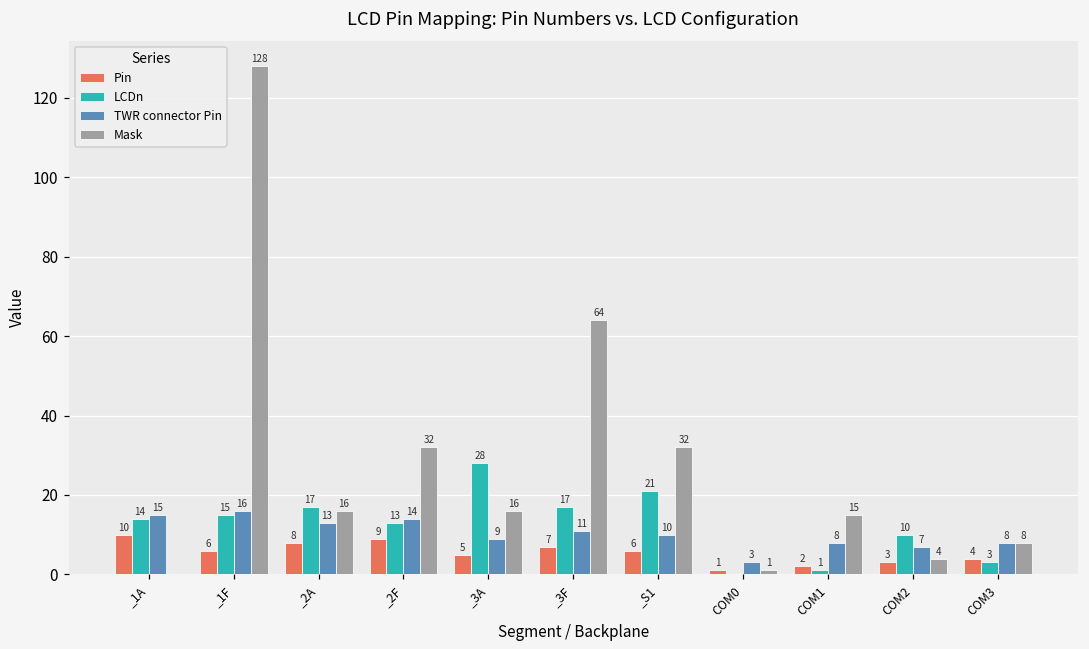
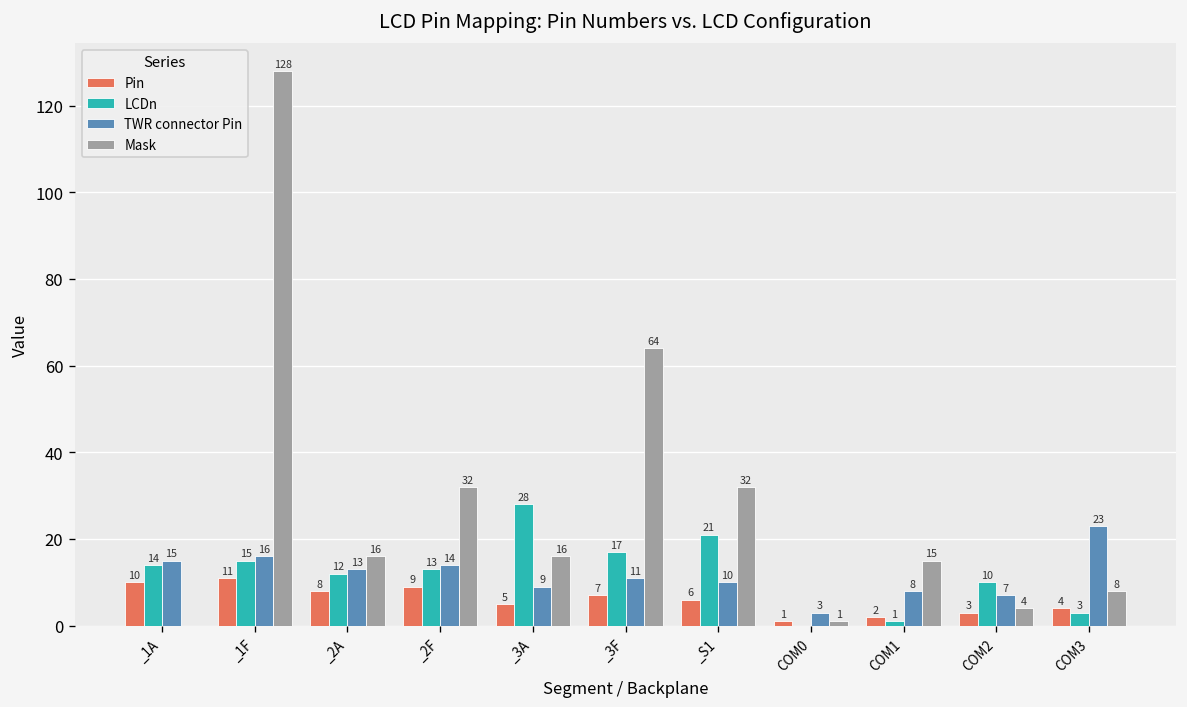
  {
    "Pin": {
      "_1A": 10,
-     "_1F": 6,
+     "_1F": 11,
      "_2A": 8,
      "_2F": 9,
      "_3A": 5,
      "_3F": 7,
      "_S1": 6,
      "COM0": 1,
      "COM1": 2,
      "COM2": 3,
      "COM3": 4
    },
    "LCDn": {
      "_1A": 14,
      "_1F": 15,
-     "_2A": 17,
+     "_2A": 12,
      "_2F": 13,
      "_3A": 28,
      "_3F": 17,
      "_S1": 21,
      "COM1": 1,
      "COM2": 10,
      "COM3": 3
    },
    "TWR connector Pin": {
      "_1A": 15,
      "_1F": 16,
      "_2A": 13,
      "_2F": 14,
      "_3A": 9,
      "_3F": 11,
      "_S1": 10,
      "COM0": 3,
      "COM1": 8,
      "COM2": 7,
-     "COM3": 8
+     "COM3": 23
    },
    "Mask": {
      "_1F": 128,
      "_2A": 16,
      "_2F": 32,
      "_3A": 16,
      "_3F": 64,
      "_S1": 32,
      "COM0": 1,
      "COM1": 15,
      "COM2": 4,
      "COM3": 8
    }
  }
